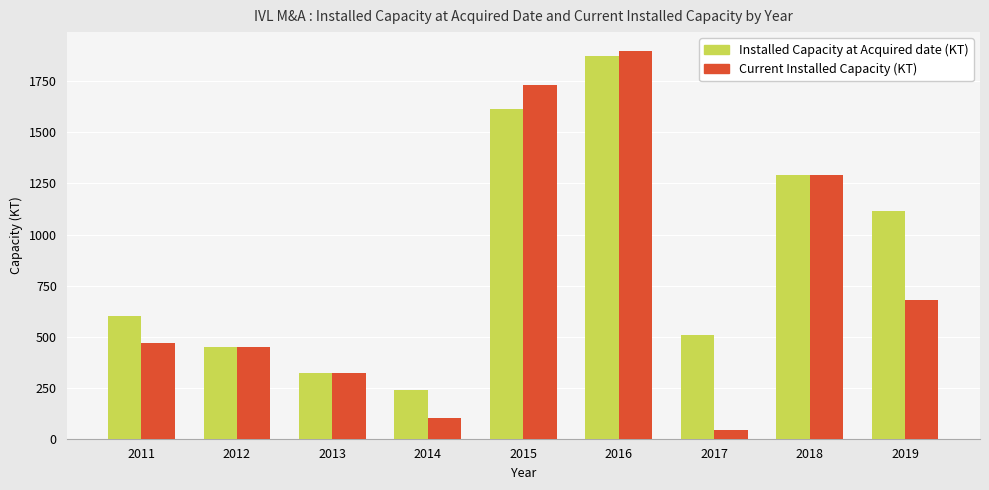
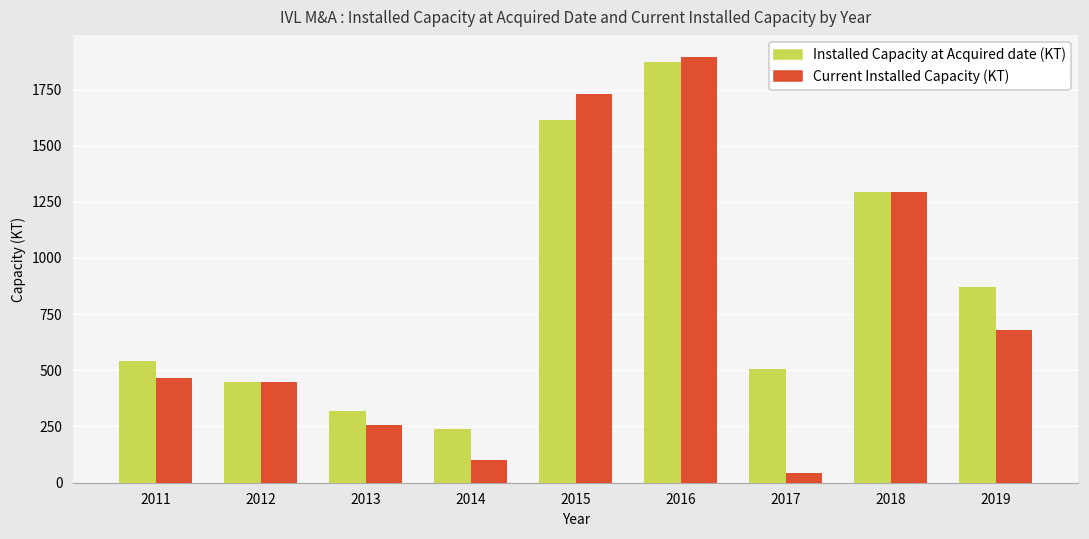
  {
    "Installed Capacity at Acquired date (KT)": {
-     "2011": 600,
+     "2011": 540,
      "2012": 450,
      "2013": 320,
      "2014": 240,
      "2015": 1610,
      "2016": 1870,
      "2017": 510,
      "2018": 1290,
-     "2019": 1120
+     "2019": 870
    },
    "Current Installed Capacity (KT)": {
      "2011": 470,
      "2012": 450,
-     "2013": 320,
+     "2013": 260,
      "2014": 100,
      "2015": 1730,
      "2016": 1900,
      "2017": 40,
      "2018": 1290,
      "2019": 680
    }
  }
